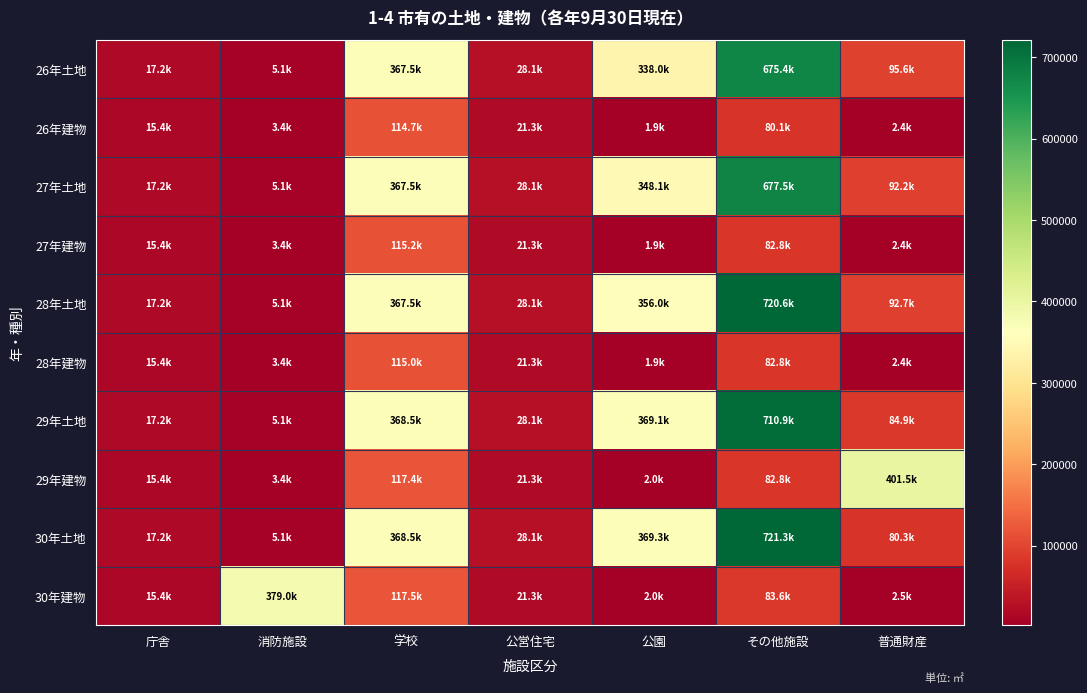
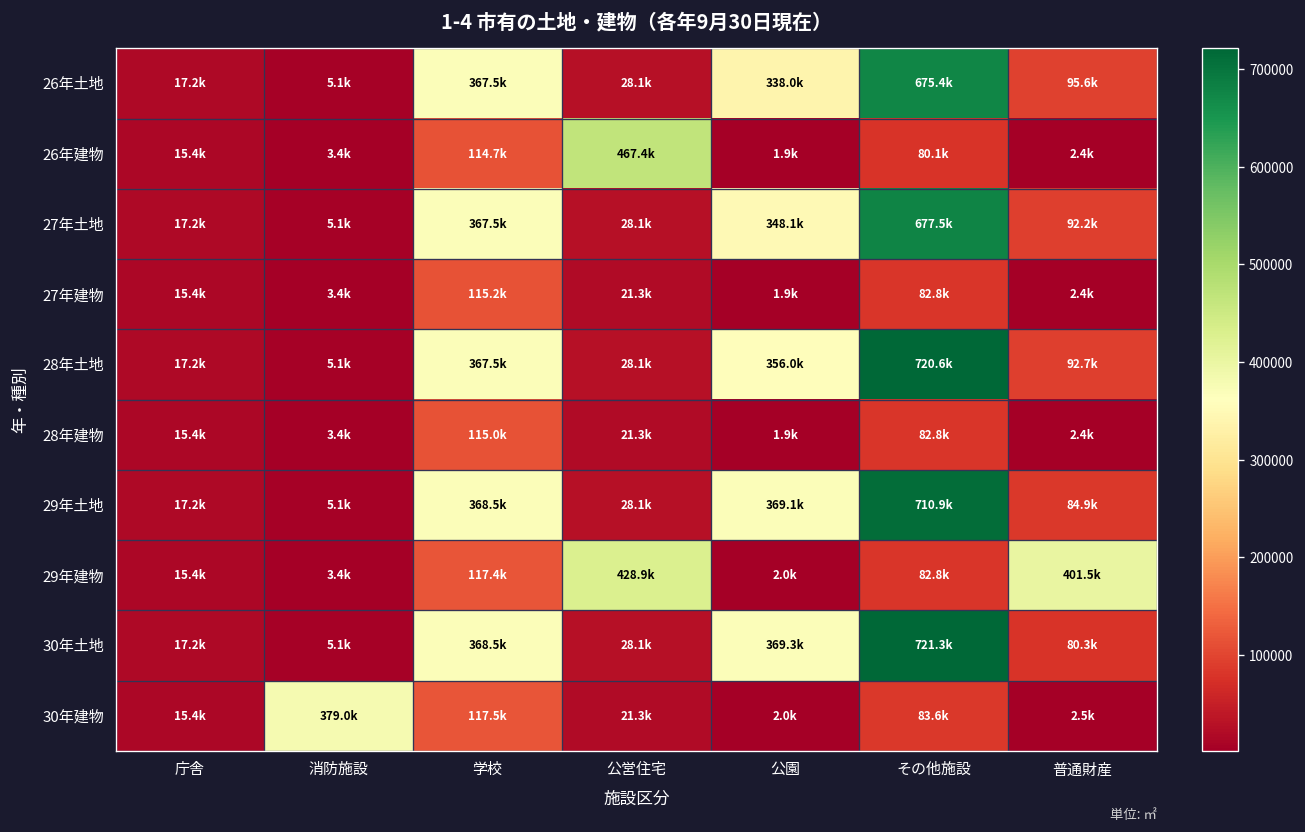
  {
    "26年土地": {
      "庁舎": "17.2k",
      "消防施設": "5.1k",
      "学校": "367.5k",
      "公営住宅": "28.1k",
      "公園": "338.0k",
      "その他施設": "675.4k",
      "普通財産": "95.6k"
    },
    "26年建物": {
      "庁舎": "15.4k",
      "消防施設": "3.4k",
      "学校": "114.7k",
-     "公営住宅": "21.3k",
+     "公営住宅": "467.4k",
      "公園": "1.9k",
      "その他施設": "80.1k",
      "普通財産": "2.4k"
    },
    "27年土地": {
      "庁舎": "17.2k",
      "消防施設": "5.1k",
      "学校": "367.5k",
      "公営住宅": "28.1k",
      "公園": "348.1k",
      "その他施設": "677.5k",
      "普通財産": "92.2k"
    },
    "27年建物": {
      "庁舎": "15.4k",
      "消防施設": "3.4k",
      "学校": "115.2k",
      "公営住宅": "21.3k",
      "公園": "1.9k",
      "その他施設": "82.8k",
      "普通財産": "2.4k"
    },
    "28年土地": {
      "庁舎": "17.2k",
      "消防施設": "5.1k",
      "学校": "367.5k",
      "公営住宅": "28.1k",
      "公園": "356.0k",
      "その他施設": "720.6k",
      "普通財産": "92.7k"
    },
    "28年建物": {
      "庁舎": "15.4k",
      "消防施設": "3.4k",
      "学校": "115.0k",
      "公営住宅": "21.3k",
      "公園": "1.9k",
      "その他施設": "82.8k",
      "普通財産": "2.4k"
    },
    "29年土地": {
      "庁舎": "17.2k",
      "消防施設": "5.1k",
      "学校": "368.5k",
      "公営住宅": "28.1k",
      "公園": "369.1k",
      "その他施設": "710.9k",
      "普通財産": "84.9k"
    },
    "29年建物": {
      "庁舎": "15.4k",
      "消防施設": "3.4k",
      "学校": "117.4k",
-     "公営住宅": "21.3k",
+     "公営住宅": "428.9k",
      "公園": "2.0k",
      "その他施設": "82.8k",
      "普通財産": "401.5k"
    },
    "30年土地": {
      "庁舎": "17.2k",
      "消防施設": "5.1k",
      "学校": "368.5k",
      "公営住宅": "28.1k",
      "公園": "369.3k",
      "その他施設": "721.3k",
      "普通財産": "80.3k"
    },
    "30年建物": {
      "庁舎": "15.4k",
      "消防施設": "379.0k",
      "学校": "117.5k",
      "公営住宅": "21.3k",
      "公園": "2.0k",
      "その他施設": "83.6k",
      "普通財産": "2.5k"
    }
  }
